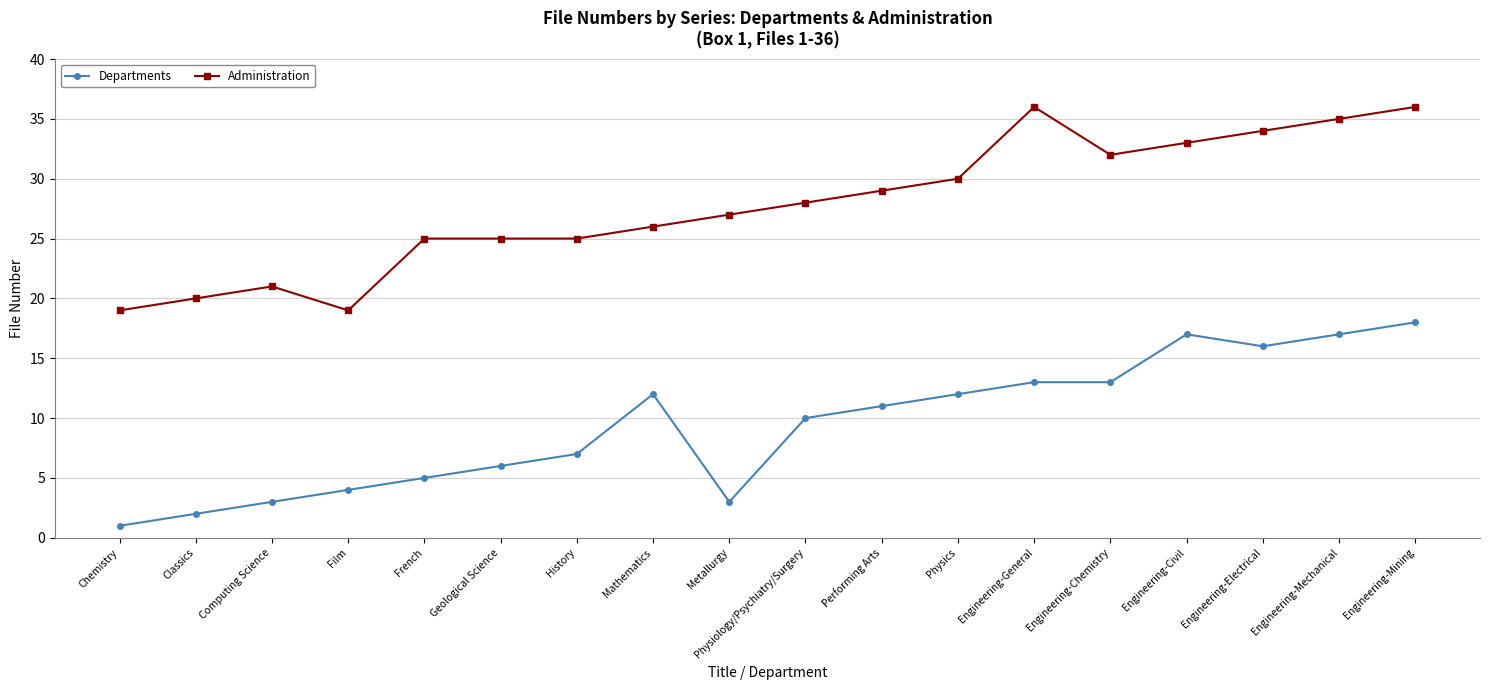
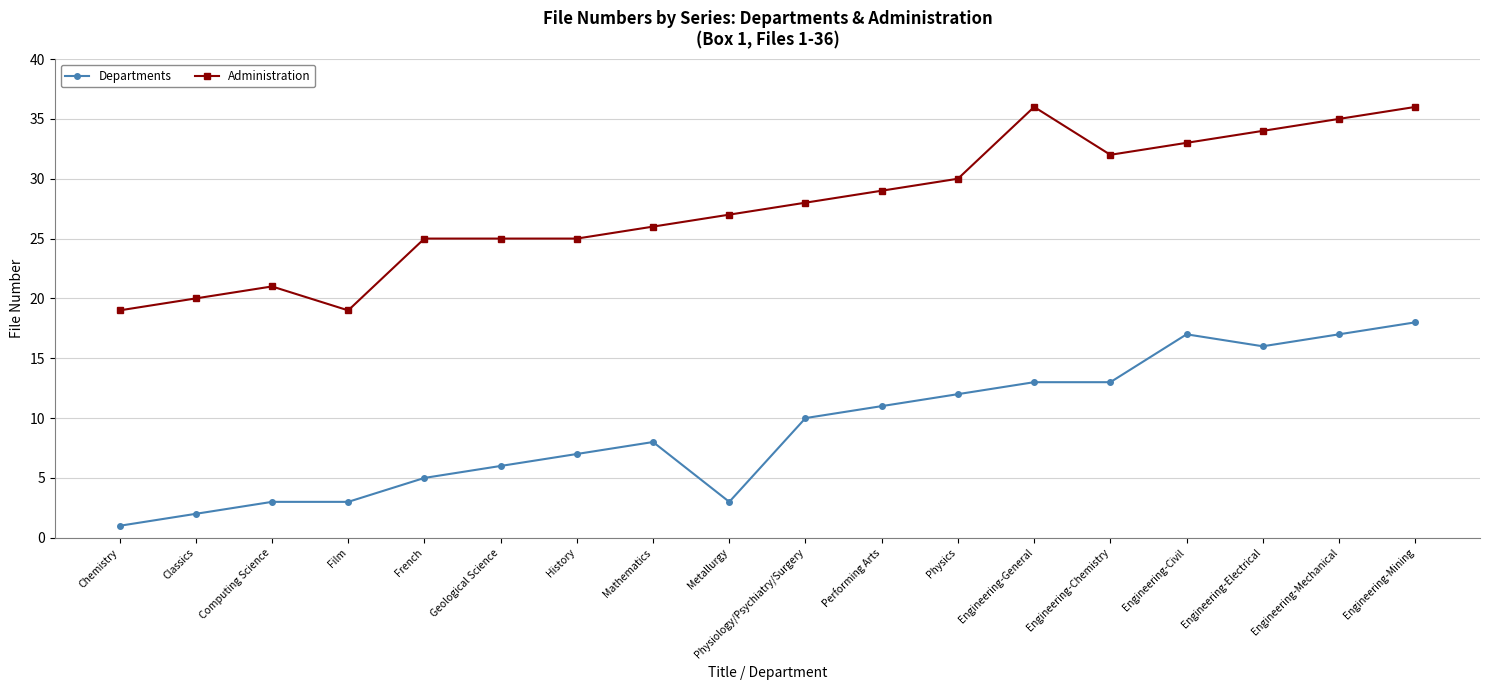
  {
    "Departments": {
      "Chemistry": 1,
      "Classics": 2,
      "Computing Science": 3,
-     "Film": 4,
+     "Film": 3,
      "French": 5,
      "Geological Science": 6,
      "History": 7,
-     "Mathematics": 12,
+     "Mathematics": 8,
      "Metallurgy": 3,
      "Physiology/Psychiatry/Surgery": 10,
      "Performing Arts": 11,
      "Physics": 12,
      "Engineering-General": 13,
      "Engineering-Chemistry": 13,
      "Engineering-Civil": 17,
      "Engineering-Electrical": 16,
      "Engineering-Mechanical": 17,
      "Engineering-Mining": 18
    },
    "Administration": {
      "Chemistry": 19,
      "Classics": 20,
      "Computing Science": 21,
      "Film": 19,
      "French": 25,
      "Geological Science": 25,
      "History": 25,
      "Mathematics": 26,
      "Metallurgy": 27,
      "Physiology/Psychiatry/Surgery": 28,
      "Performing Arts": 29,
      "Physics": 30,
      "Engineering-General": 36,
      "Engineering-Chemistry": 32,
      "Engineering-Civil": 33,
      "Engineering-Electrical": 34,
      "Engineering-Mechanical": 35,
      "Engineering-Mining": 36
    }
  }
